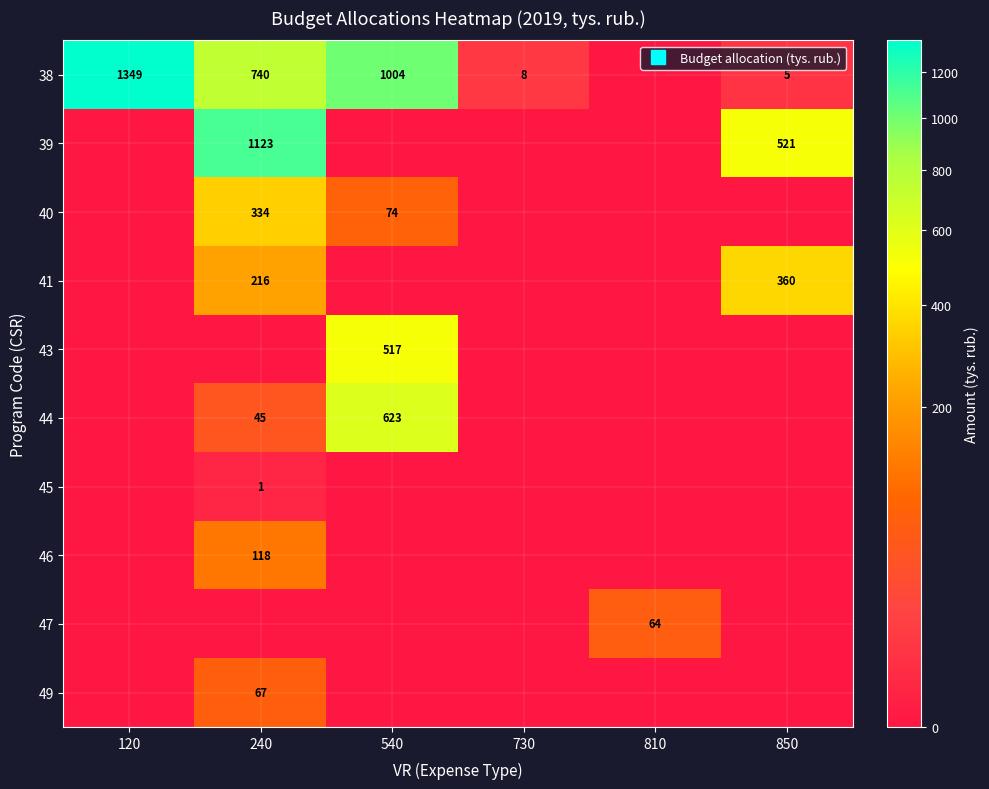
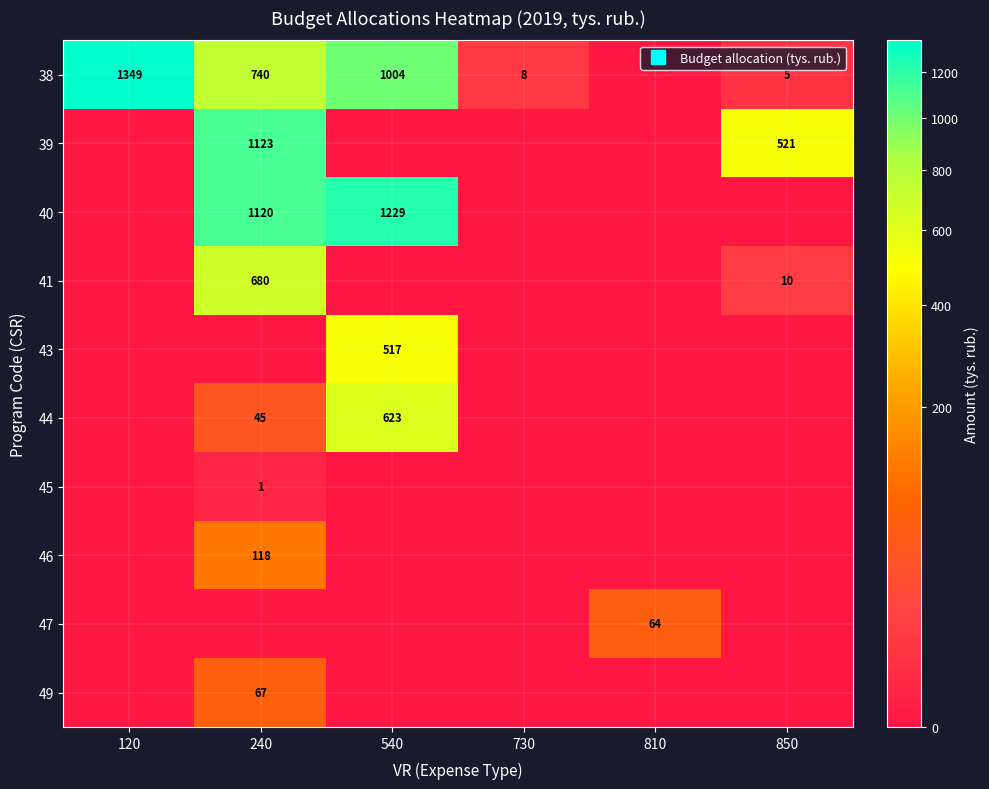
  {
    "38": {
      "120": 1349,
      "240": 740,
      "540": 1004,
      "730": 8
    },
    "39": {
      "240": 1123,
      "850": 521
    },
    "40": {
-     "240": 334,
-     "540": 74
+     "240": 1120,
+     "540": 1229
    },
    "41": {
-     "240": 216,
-     "850": 360
+     "240": 680,
+     "850": 10
    },
    "43": {
      "540": 517
    },
    "44": {
      "240": 45,
      "540": 623
    },
    "45": {
      "240": 1
    },
    "46": {
      "240": 118
    },
    "47": {
      "810": 64
    },
    "49": {
      "240": 67
    }
  }
